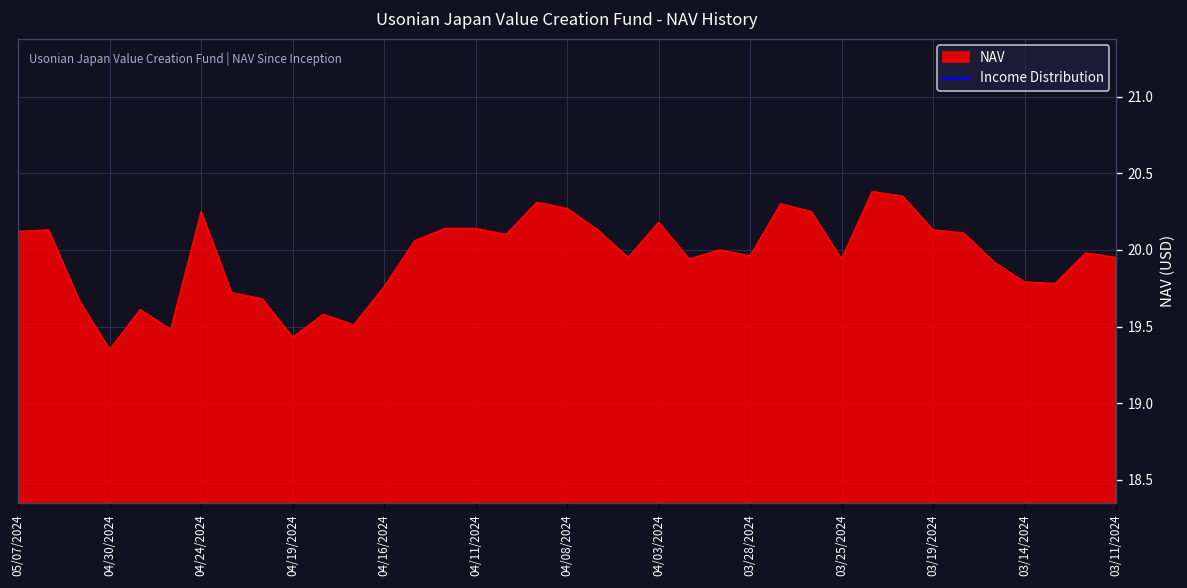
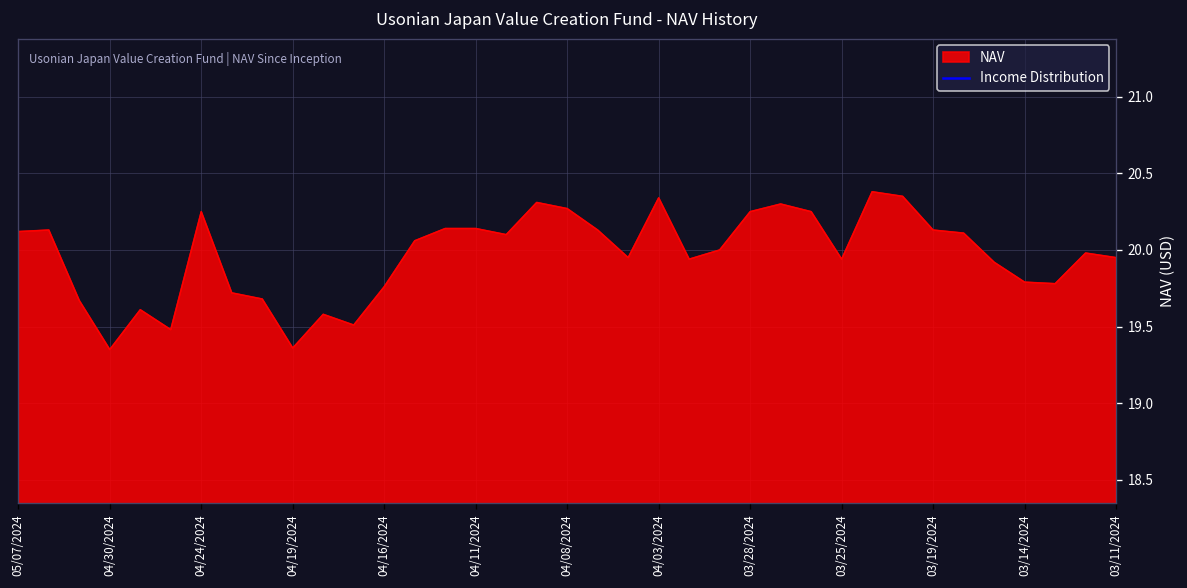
  {
    "NAV": {
      "05/07/2024": 20.12,
      "04/30/2024": 19.35,
      "04/24/2024": 20.25,
-     "04/19/2024": 19.43,
+     "04/19/2024": 19.36,
      "04/16/2024": 19.76,
      "04/11/2024": 20.14,
      "04/08/2024": 20.27,
-     "04/03/2024": 20.18,
-     "03/28/2024": 19.96,
+     "04/03/2024": 20.34,
+     "03/28/2024": 20.25,
      "03/25/2024": 19.94,
      "03/19/2024": 20.13,
      "03/14/2024": 19.79,
      "03/11/2024": 19.95
    }
  }
